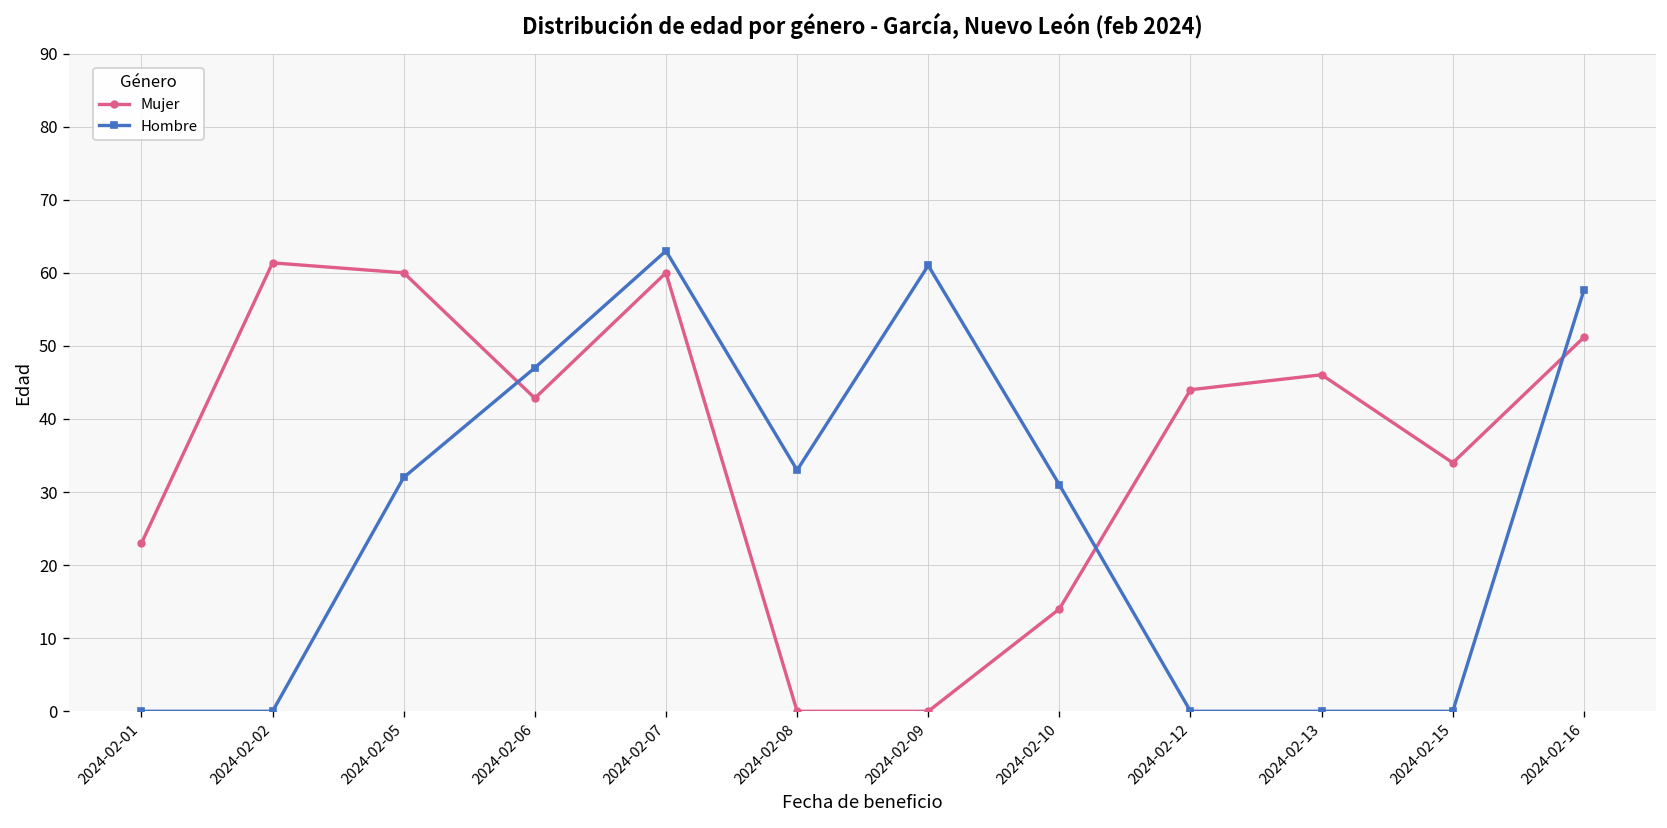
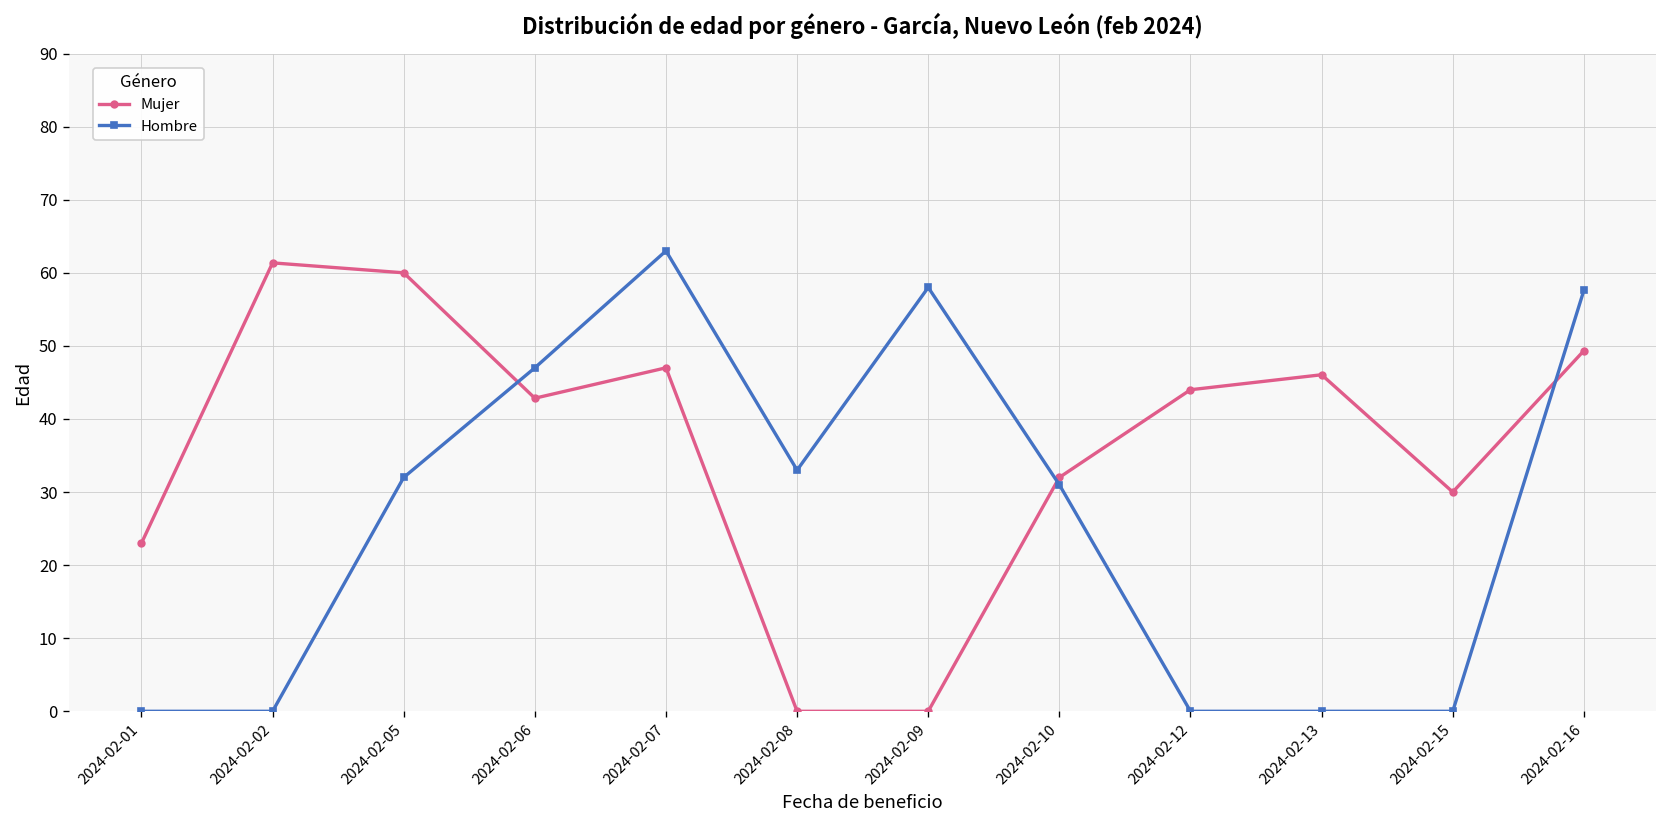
  {
    "Mujer": {
      "2024-02-01": 23,
      "2024-02-02": 61,
      "2024-02-05": 60,
      "2024-02-06": 43,
-     "2024-02-07": 60,
+     "2024-02-07": 47,
      "2024-02-08": 0,
      "2024-02-09": 0,
-     "2024-02-10": 14,
+     "2024-02-10": 32,
      "2024-02-12": 44,
      "2024-02-13": 46,
-     "2024-02-15": 34,
-     "2024-02-16": 51
+     "2024-02-15": 30,
+     "2024-02-16": 49
    },
    "Hombre": {
      "2024-02-01": 0,
      "2024-02-02": 0,
      "2024-02-05": 32,
      "2024-02-06": 47,
      "2024-02-07": 63,
      "2024-02-08": 33,
-     "2024-02-09": 61,
+     "2024-02-09": 58,
      "2024-02-10": 31,
      "2024-02-12": 0,
      "2024-02-13": 0,
      "2024-02-15": 0,
      "2024-02-16": 58
    }
  }
